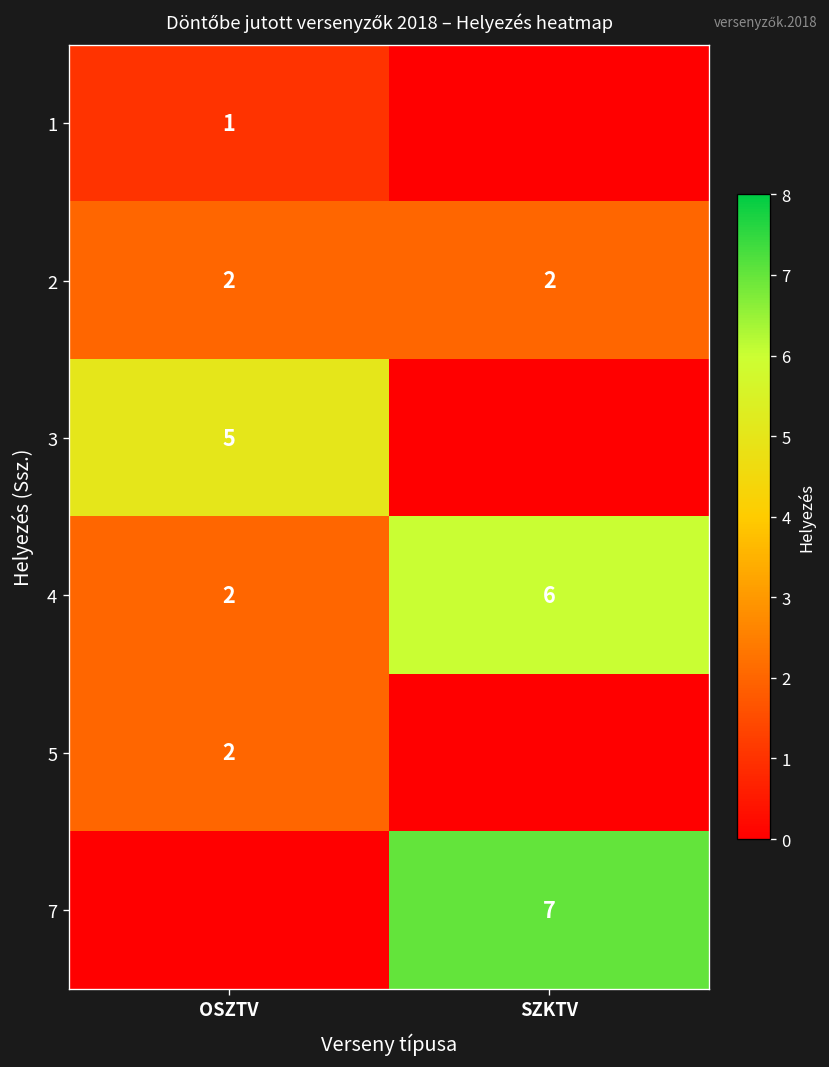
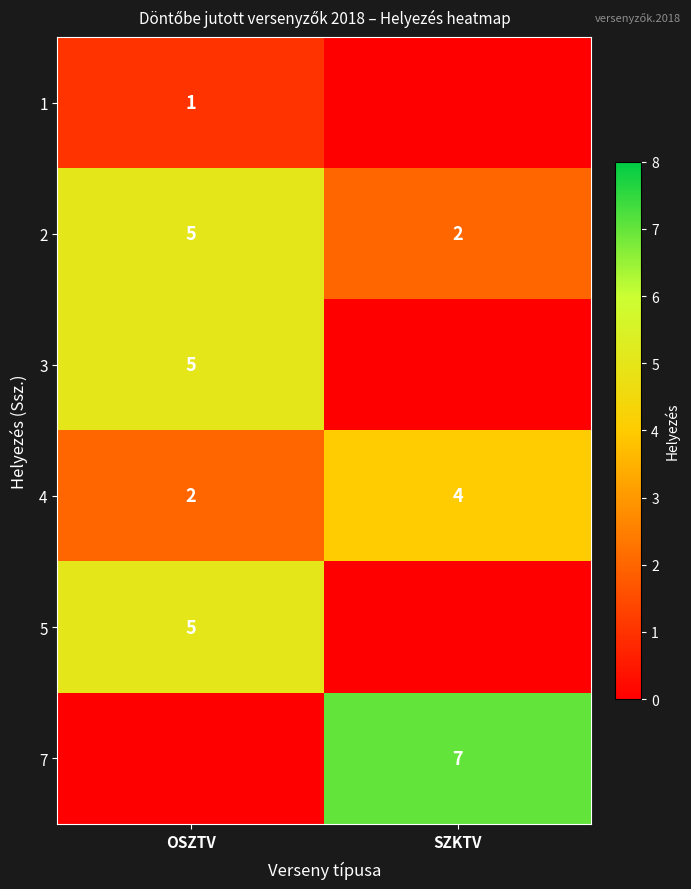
  {
    "1": {
      "OSZTV": 1
    },
    "2": {
-     "OSZTV": 2,
+     "OSZTV": 5,
      "SZKTV": 2
    },
    "3": {
      "OSZTV": 5
    },
    "4": {
      "OSZTV": 2,
-     "SZKTV": 6
+     "SZKTV": 4
    },
    "5": {
-     "OSZTV": 2
+     "OSZTV": 5
    },
    "7": {
      "SZKTV": 7
    }
  }
